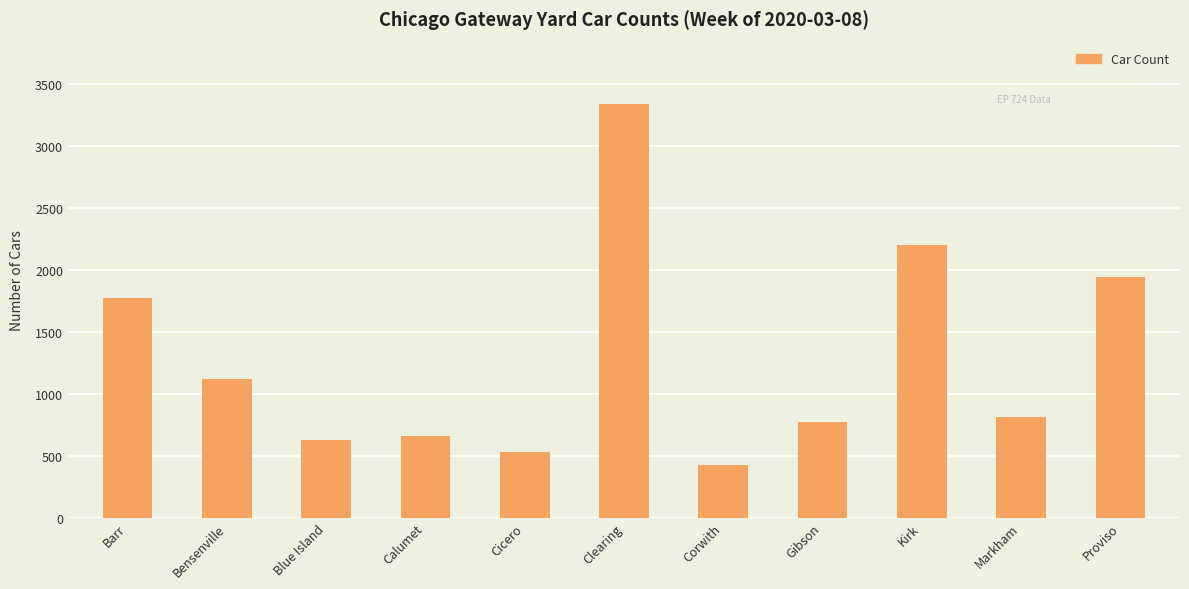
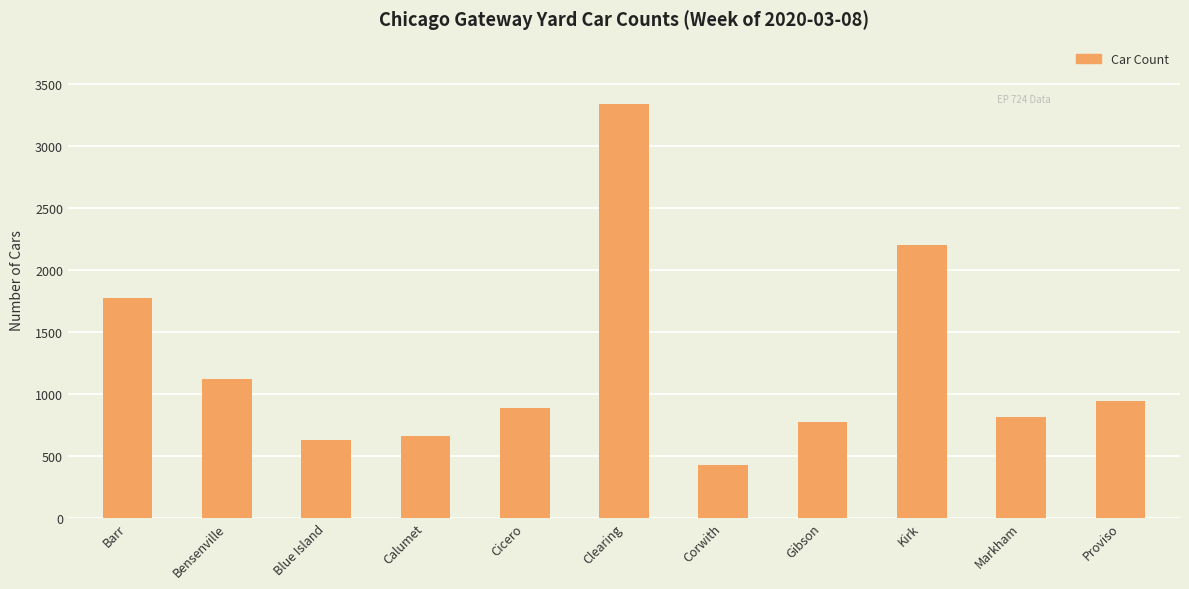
  {
    "Barr": 1770,
    "Bensenville": 1120,
    "Blue Island": 630,
    "Calumet": 660,
-   "Cicero": 530,
+   "Cicero": 890,
    "Clearing": 3340,
    "Corwith": 430,
    "Gibson": 770,
    "Kirk": 2200,
    "Markham": 820,
-   "Proviso": 1940
+   "Proviso": 940
  }
